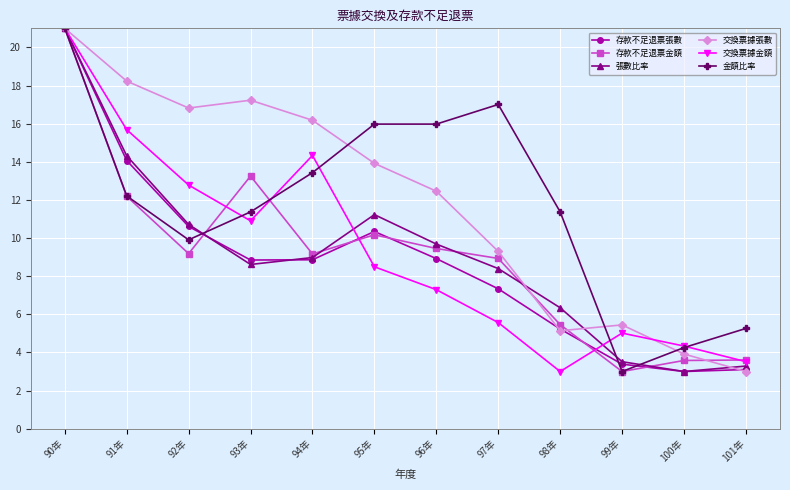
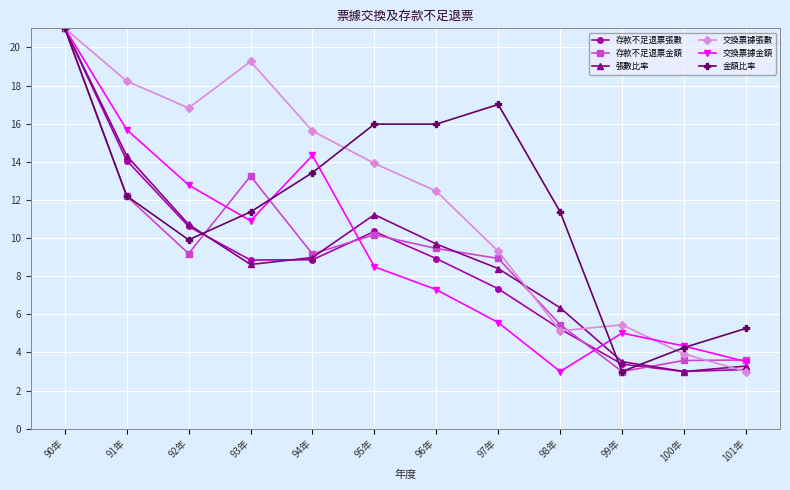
  {
    "存款不足退票金額": {
      "92年": 9.2,
      "93年": 13.3,
      "94年": 9.2,
      "95年": 10.2,
      "96年": 9.5,
      "97年": 8.9,
      "98年": 5.5,
      "100年": 3.6
    },
    "交換票據張數": {
      "91年": 18.2,
      "92年": 16.8,
-     "93年": 17.2,
-     "94年": 16.2,
+     "93年": 19.3,
+     "94年": 15.6,
      "95年": 13.9,
      "96年": 12.5,
      "97年": 9.3,
      "99年": 5.4,
      "100年": 3.9
    },
    "交換票據金額": {
      "91年": 15.7,
      "92年": 12.8,
      "93年": 10.9,
      "94年": 14.3,
      "95年": 8.5,
      "96年": 7.3,
      "97年": 5.6,
      "98年": 3.0,
      "99年": 5.0
    }
  }
